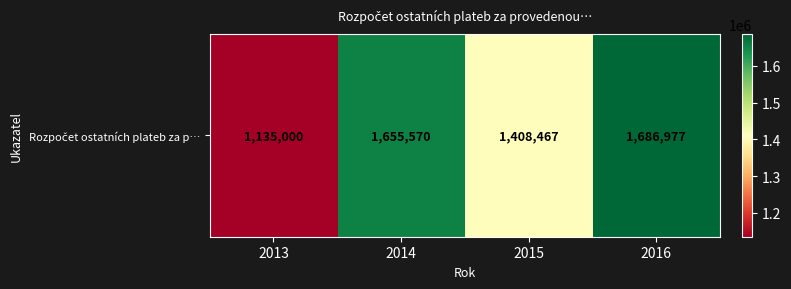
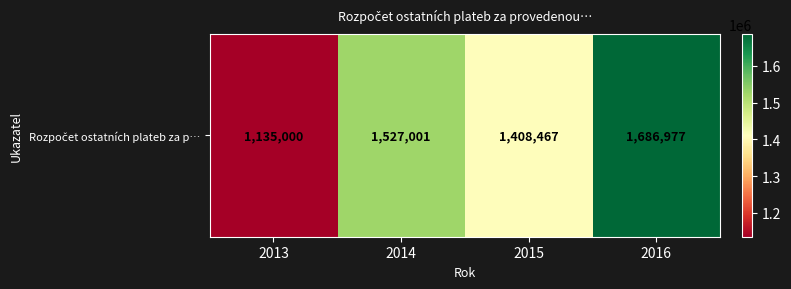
  {
    "Rozpočet ostatních plateb za p…": {
      "2013": "1,135,000",
-     "2014": "1,655,570",
+     "2014": "1,527,001",
      "2015": "1,408,467",
      "2016": "1,686,977"
    }
  }
